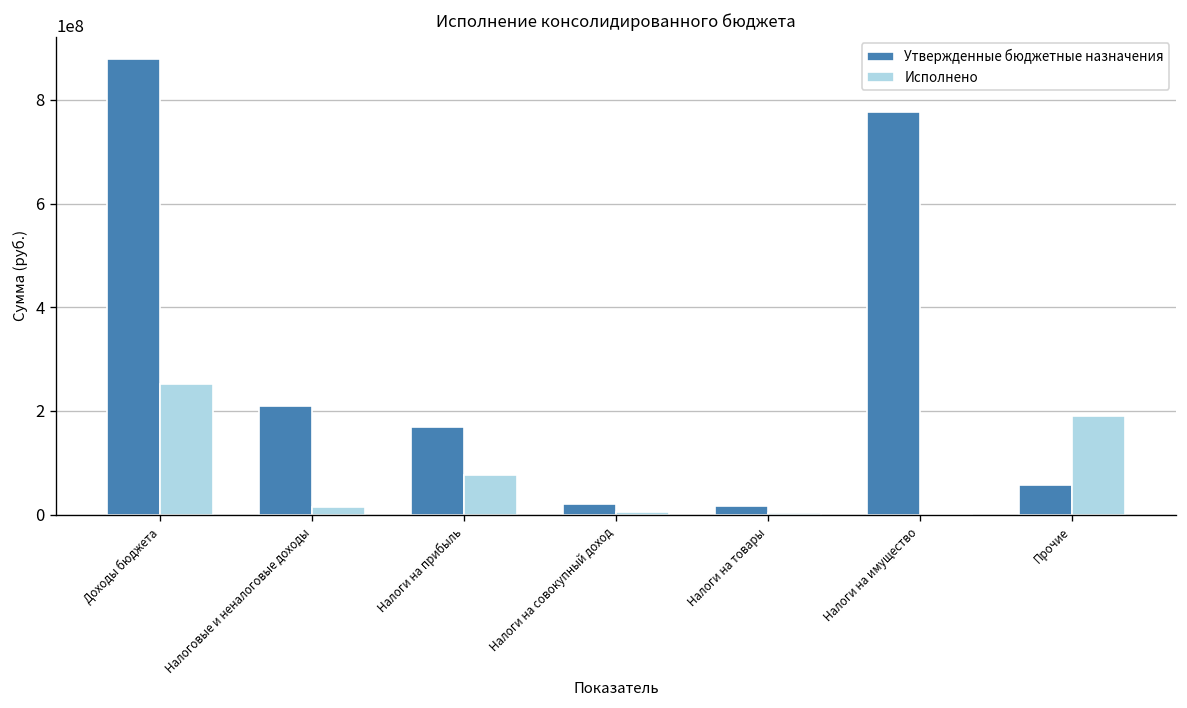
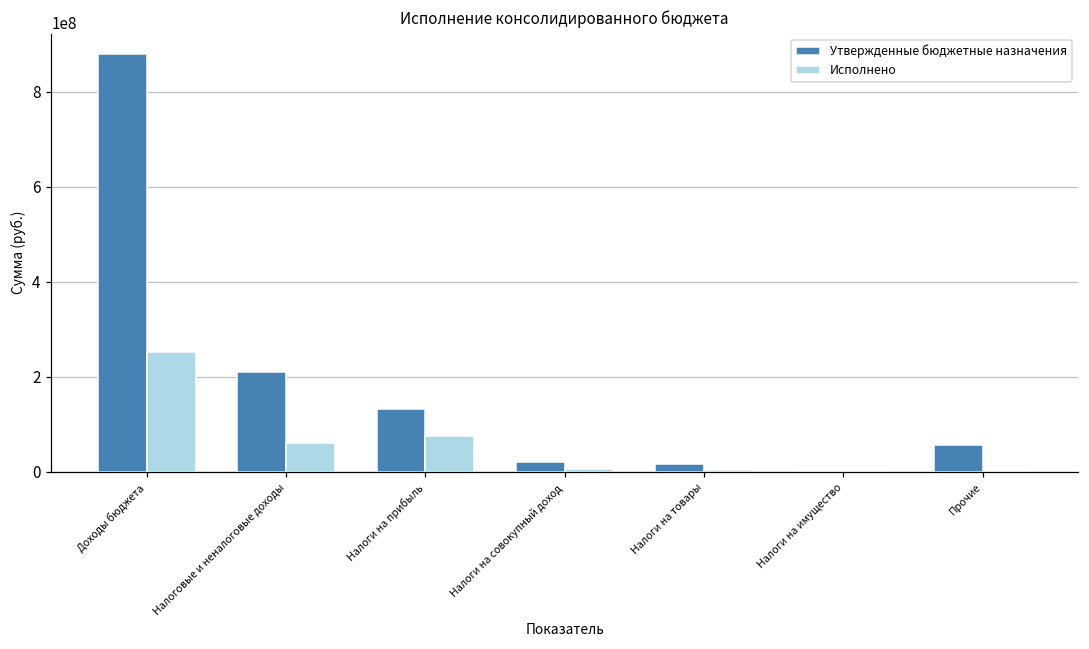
  {
    "Утвержденные бюджетные назначения": {
      "Доходы бюджета": 880000000,
      "Налоговые и неналоговые доходы": 210000000,
-     "Налоги на прибыль": 170000000,
+     "Налоги на прибыль": 130000000,
      "Налоги на совокупный доход": 20000000,
      "Налоги на товары": 20000000,
-     "Налоги на имущество": 780000000,
+     "Налоги на имущество": 0,
      "Прочие": 60000000
    },
    "Исполнено": {
      "Доходы бюджета": 250000000,
-     "Налоговые и неналоговые доходы": 10000000,
+     "Налоговые и неналоговые доходы": 60000000,
      "Налоги на прибыль": 80000000,
      "Налоги на имущество": 0,
-     "Прочие": 190000000
+     "Прочие": 0
    }
  }
